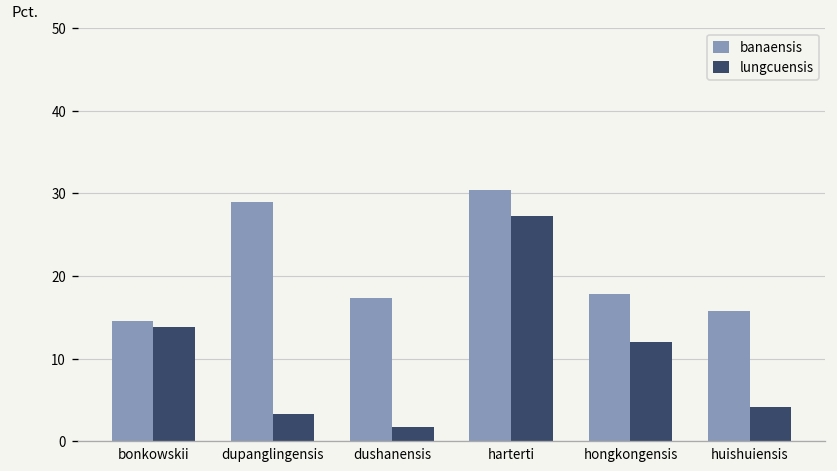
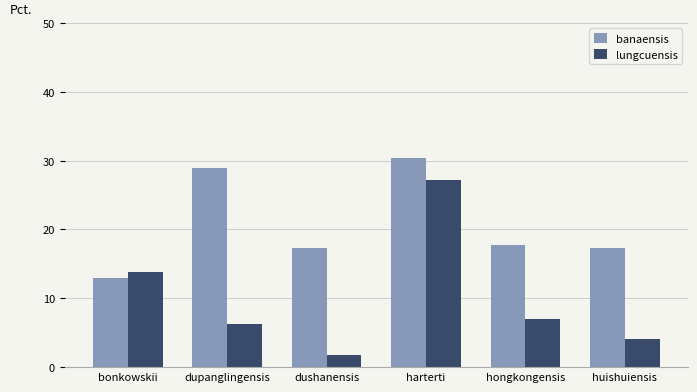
  {
    "banaensis": {
-     "bonkowskii": 15,
+     "bonkowskii": 13,
      "dupanglingensis": 29,
      "dushanensis": 17,
      "harterti": 30,
      "hongkongensis": 18,
-     "huishuiensis": 16
+     "huishuiensis": 17
    },
    "lungcuensis": {
      "bonkowskii": 14,
-     "dupanglingensis": 3,
+     "dupanglingensis": 6,
      "dushanensis": 2,
      "harterti": 27,
-     "hongkongensis": 12,
+     "hongkongensis": 7,
      "huishuiensis": 4
    }
  }
